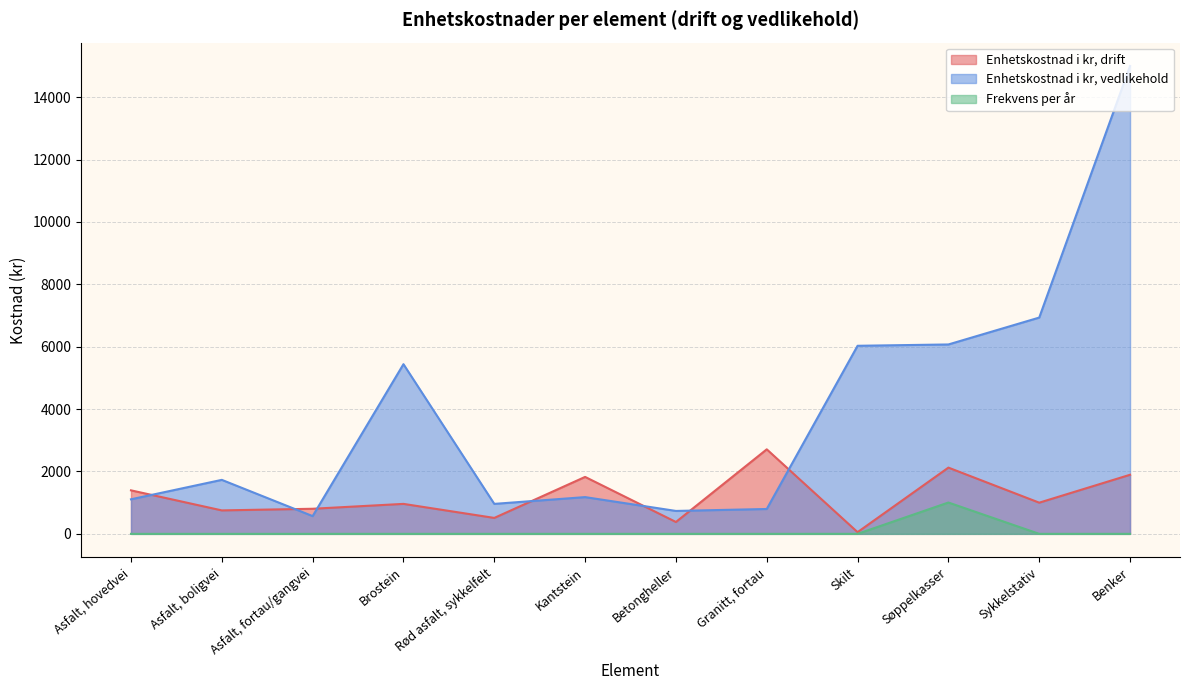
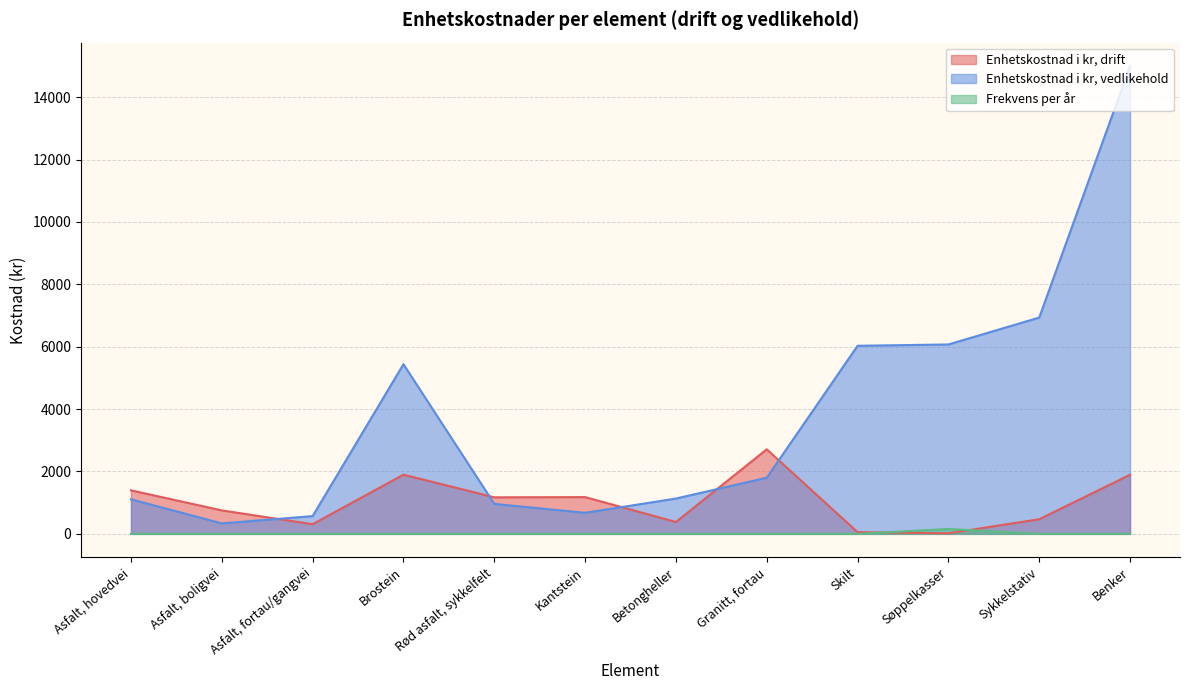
  {
    "Enhetskostnad i kr, drift": {
      "Asfalt, hovedvei": 1400,
      "Asfalt, boligvei": 800,
-     "Asfalt, fortau/gangvei": 800,
-     "Brostein": 1000,
-     "Rød asfalt, sykkelfelt": 500,
-     "Kantstein": 1800,
+     "Asfalt, fortau/gangvei": 300,
+     "Brostein": 1900,
+     "Rød asfalt, sykkelfelt": 1200,
+     "Kantstein": 1200,
      "Betongheller": 400,
      "Granitt, fortau": 2700,
-     "Søppelkasser": 2100,
-     "Sykkelstativ": 1000,
+     "Søppelkasser": 0,
+     "Sykkelstativ": 500,
      "Benker": 1900
    },
    "Enhetskostnad i kr, vedlikehold": {
      "Asfalt, hovedvei": 1100,
-     "Asfalt, boligvei": 1700,
+     "Asfalt, boligvei": 300,
      "Asfalt, fortau/gangvei": 600,
      "Brostein": 5400,
      "Rød asfalt, sykkelfelt": 1000,
-     "Kantstein": 1200,
-     "Betongheller": 700,
-     "Granitt, fortau": 800,
+     "Kantstein": 700,
+     "Betongheller": 1100,
+     "Granitt, fortau": 1800,
      "Skilt": 6000,
      "Søppelkasser": 6100,
      "Sykkelstativ": 6900
    },
    "Frekvens per år": {
      "Asfalt, hovedvei": 0,
      "Asfalt, boligvei": 0,
      "Asfalt, fortau/gangvei": 0,
      "Brostein": 0,
      "Rød asfalt, sykkelfelt": 0,
      "Kantstein": 0,
      "Betongheller": 0,
      "Granitt, fortau": 0,
-     "Søppelkasser": 1000,
+     "Søppelkasser": 200,
      "Sykkelstativ": 0,
      "Benker": 0
    }
  }
